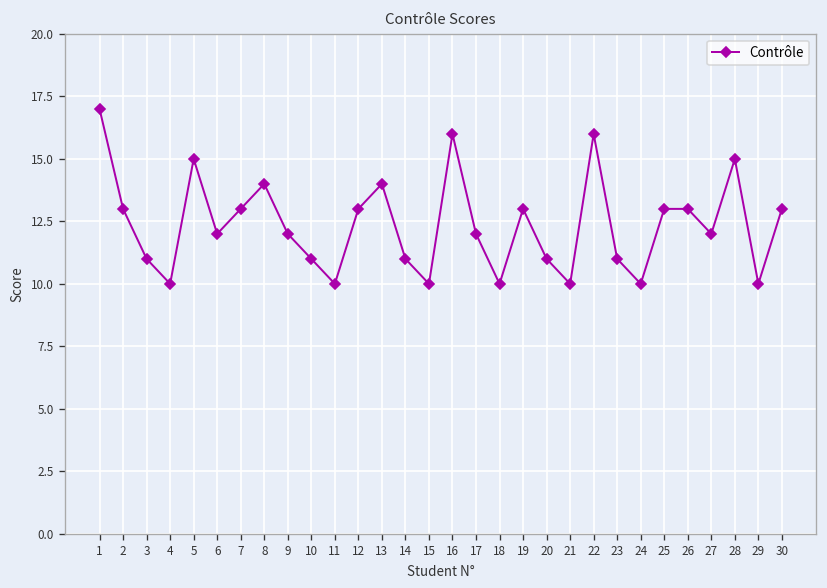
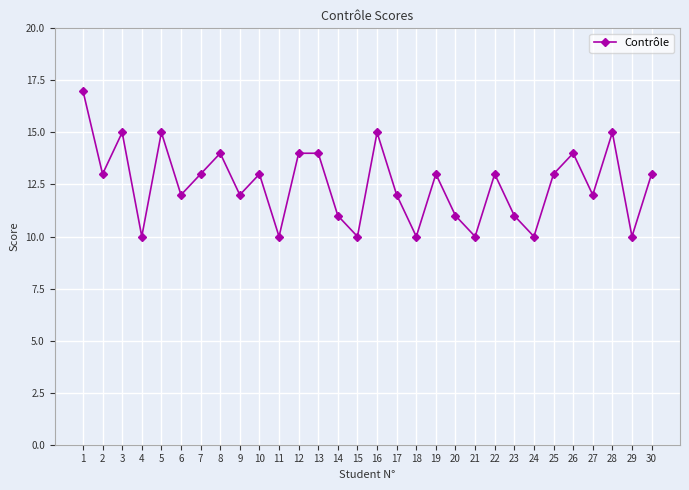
  {
    "1": 17,
    "2": 13,
-   "3": 11,
+   "3": 15,
    "4": 10,
    "5": 15,
    "6": 12,
    "7": 13,
    "8": 14,
    "9": 12,
-   "10": 11,
+   "10": 13,
    "11": 10,
-   "12": 13,
+   "12": 14,
    "13": 14,
    "14": 11,
    "15": 10,
-   "16": 16,
+   "16": 15,
    "17": 12,
    "18": 10,
    "19": 13,
    "20": 11,
    "21": 10,
-   "22": 16,
+   "22": 13,
    "23": 11,
    "24": 10,
    "25": 13,
-   "26": 13,
+   "26": 14,
    "27": 12,
    "28": 15,
    "29": 10,
    "30": 13
  }
